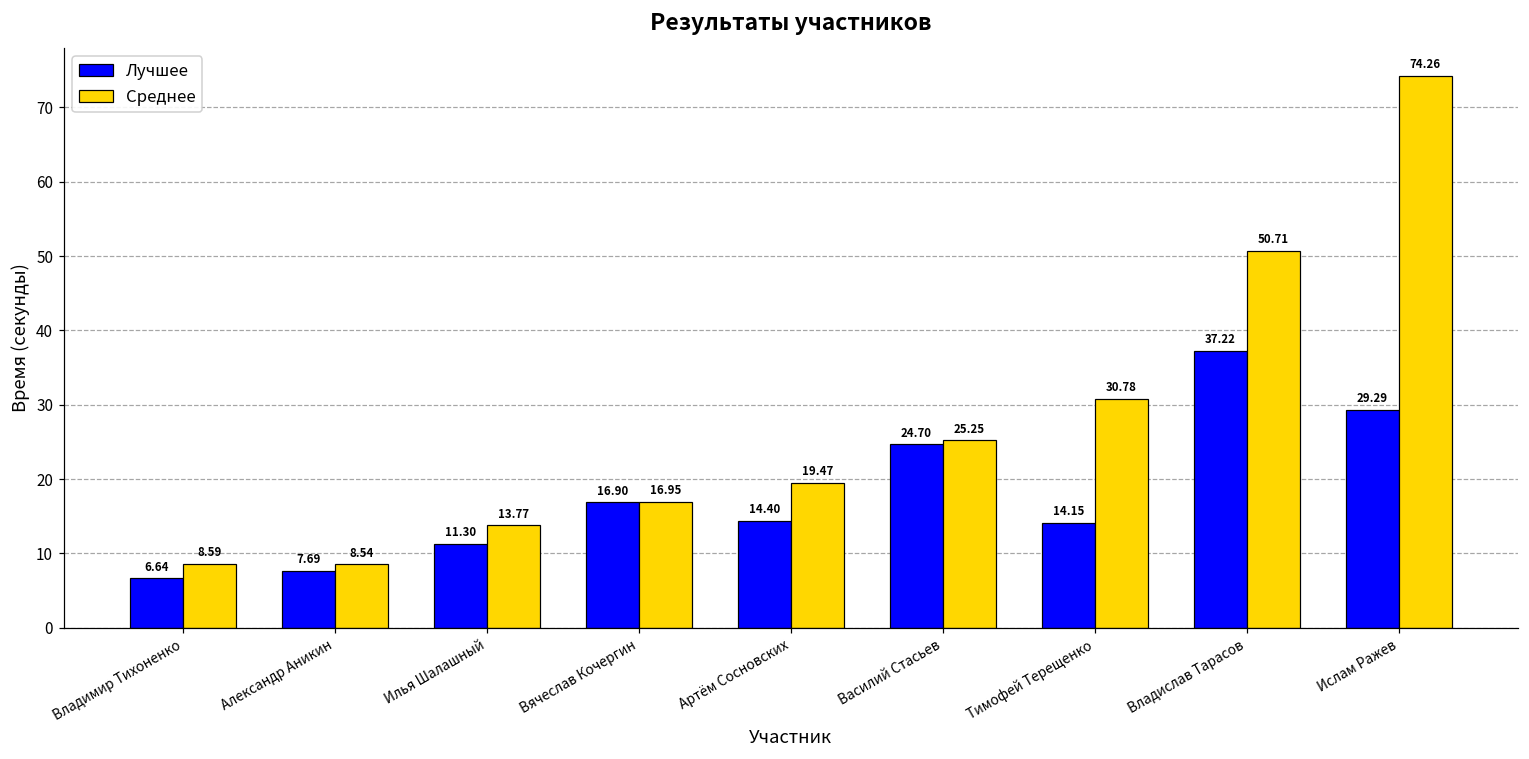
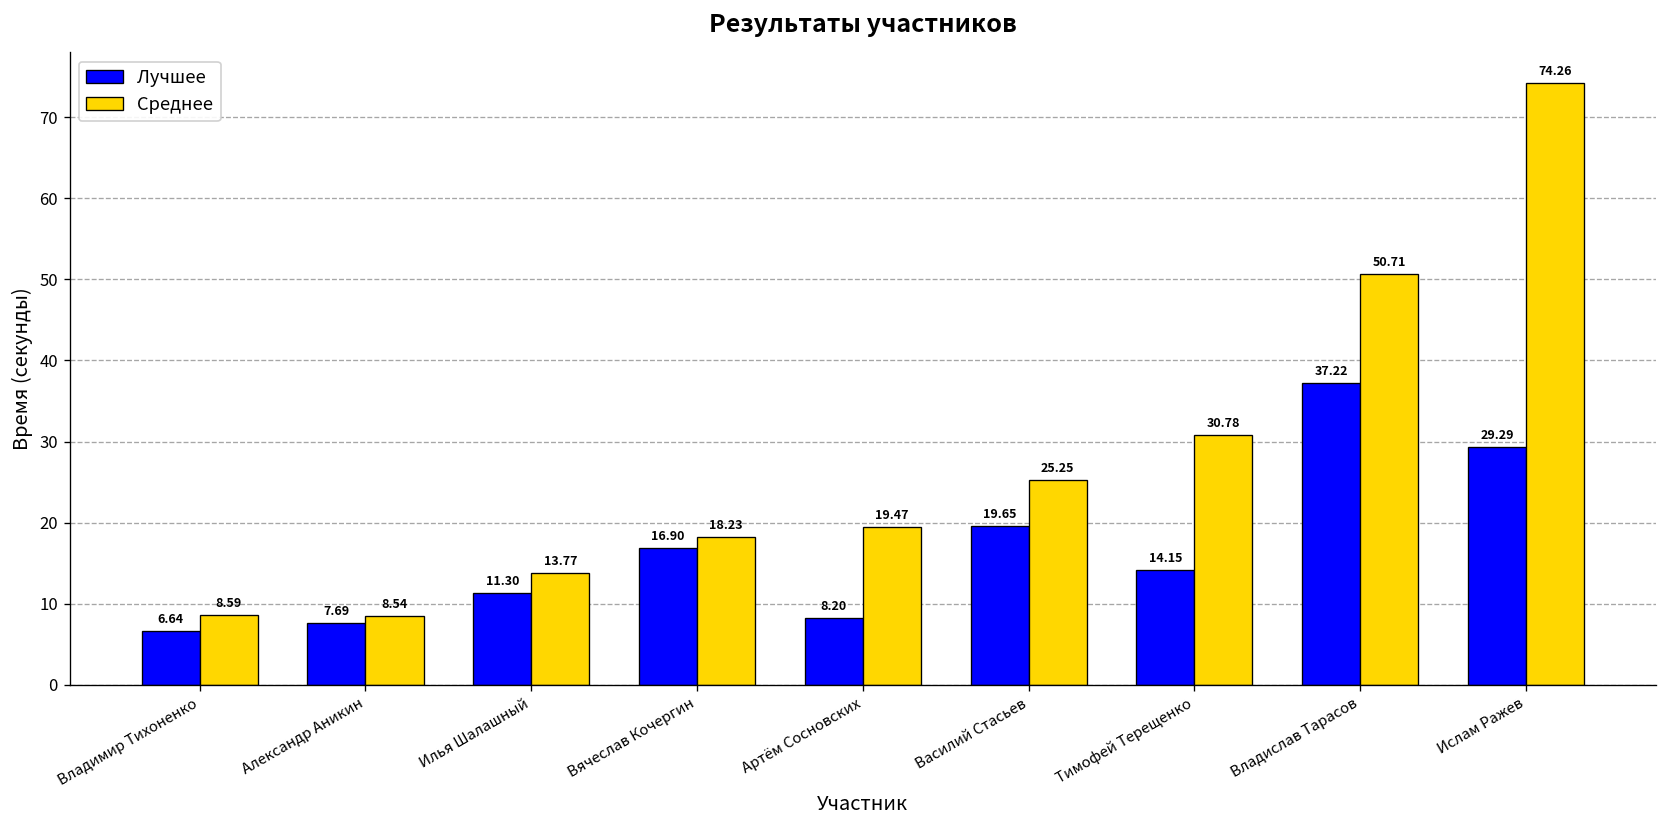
  {
    "Лучшее": {
      "Владимир Тихоненко": 6.64,
      "Александр Аникин": 7.69,
      "Илья Шалашный": 11.30,
      "Вячеслав Кочергин": 16.90,
-     "Артём Сосновских": 14.40,
-     "Василий Стасьев": 24.70,
+     "Артём Сосновских": 8.20,
+     "Василий Стасьев": 19.65,
      "Тимофей Терещенко": 14.15,
      "Владислав Тарасов": 37.22,
      "Ислам Ражев": 29.29
    },
    "Среднее": {
      "Владимир Тихоненко": 8.59,
      "Александр Аникин": 8.54,
      "Илья Шалашный": 13.77,
-     "Вячеслав Кочергин": 16.95,
+     "Вячеслав Кочергин": 18.23,
      "Артём Сосновских": 19.47,
      "Василий Стасьев": 25.25,
      "Тимофей Терещенко": 30.78,
      "Владислав Тарасов": 50.71,
      "Ислам Ражев": 74.26
    }
  }
